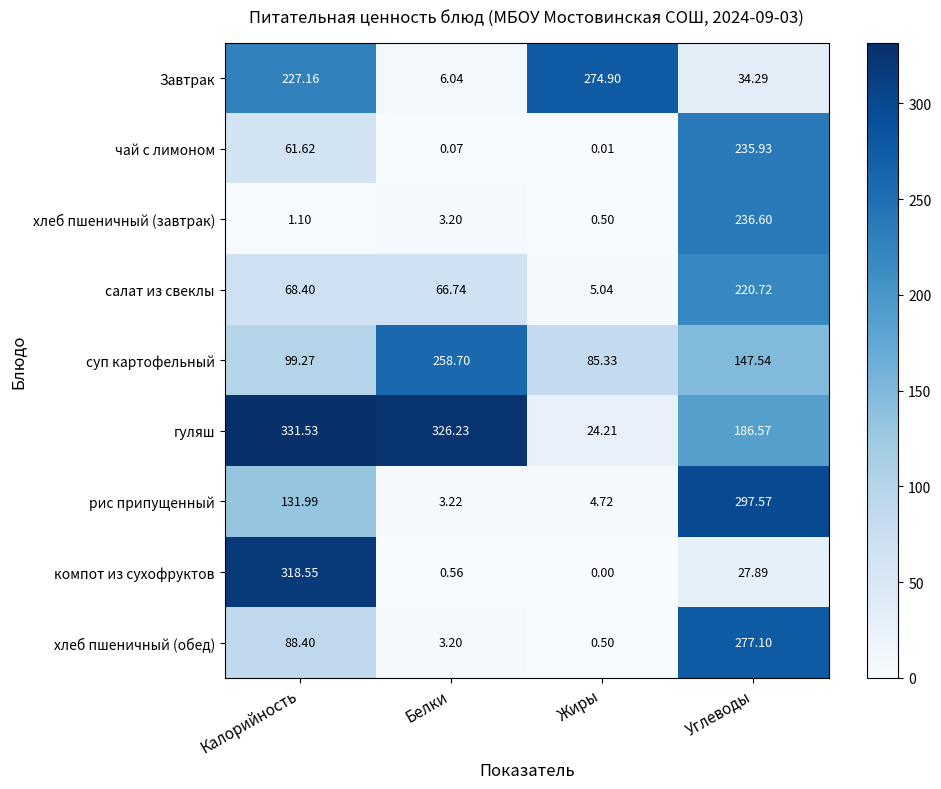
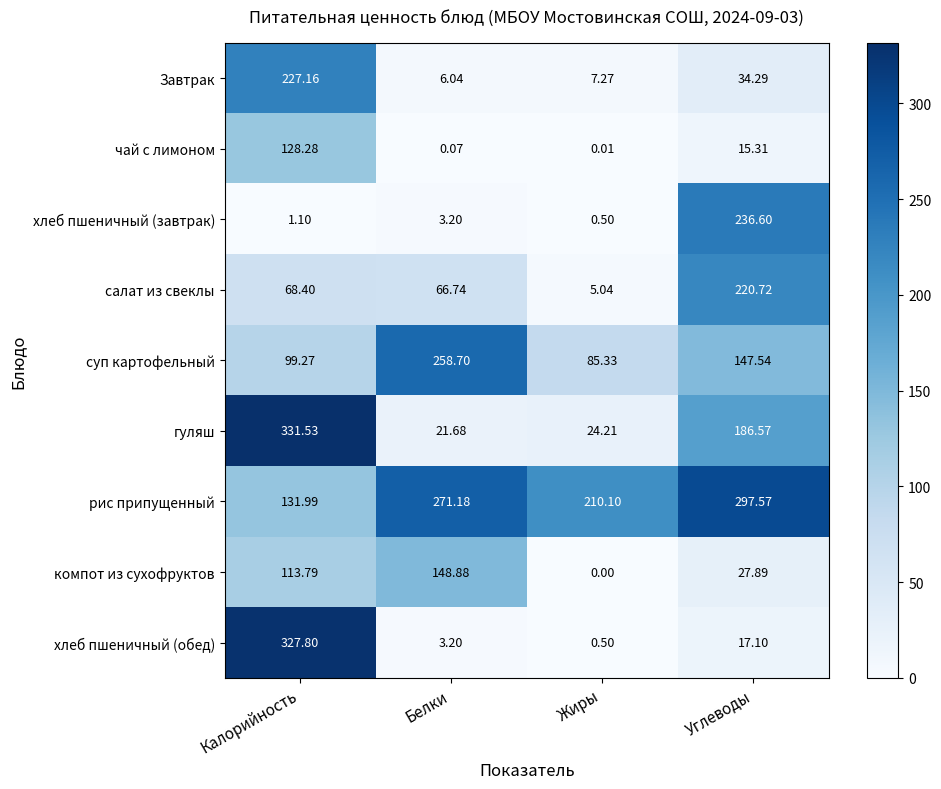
  {
    "Завтрак": {
      "Калорийность": 227.16,
      "Белки": 6.04,
-     "Жиры": 274.90,
+     "Жиры": 7.27,
      "Углеводы": 34.29
    },
    "чай с лимоном": {
-     "Калорийность": 61.62,
+     "Калорийность": 128.28,
      "Белки": 0.07,
      "Жиры": 0.01,
-     "Углеводы": 235.93
+     "Углеводы": 15.31
    },
    "хлеб пшеничный (завтрак)": {
      "Калорийность": 1.10,
      "Белки": 3.20,
      "Жиры": 0.50,
      "Углеводы": 236.60
    },
    "салат из свеклы": {
      "Калорийность": 68.40,
      "Белки": 66.74,
      "Жиры": 5.04,
      "Углеводы": 220.72
    },
    "суп картофельный": {
      "Калорийность": 99.27,
      "Белки": 258.70,
      "Жиры": 85.33,
      "Углеводы": 147.54
    },
    "гуляш": {
      "Калорийность": 331.53,
-     "Белки": 326.23,
+     "Белки": 21.68,
      "Жиры": 24.21,
      "Углеводы": 186.57
    },
    "рис припущенный": {
      "Калорийность": 131.99,
-     "Белки": 3.22,
-     "Жиры": 4.72,
+     "Белки": 271.18,
+     "Жиры": 210.10,
      "Углеводы": 297.57
    },
    "компот из сухофруктов": {
-     "Калорийность": 318.55,
-     "Белки": 0.56,
+     "Калорийность": 113.79,
+     "Белки": 148.88,
      "Жиры": 0.00,
      "Углеводы": 27.89
    },
    "хлеб пшеничный (обед)": {
-     "Калорийность": 88.40,
+     "Калорийность": 327.80,
      "Белки": 3.20,
      "Жиры": 0.50,
-     "Углеводы": 277.10
+     "Углеводы": 17.10
    }
  }
